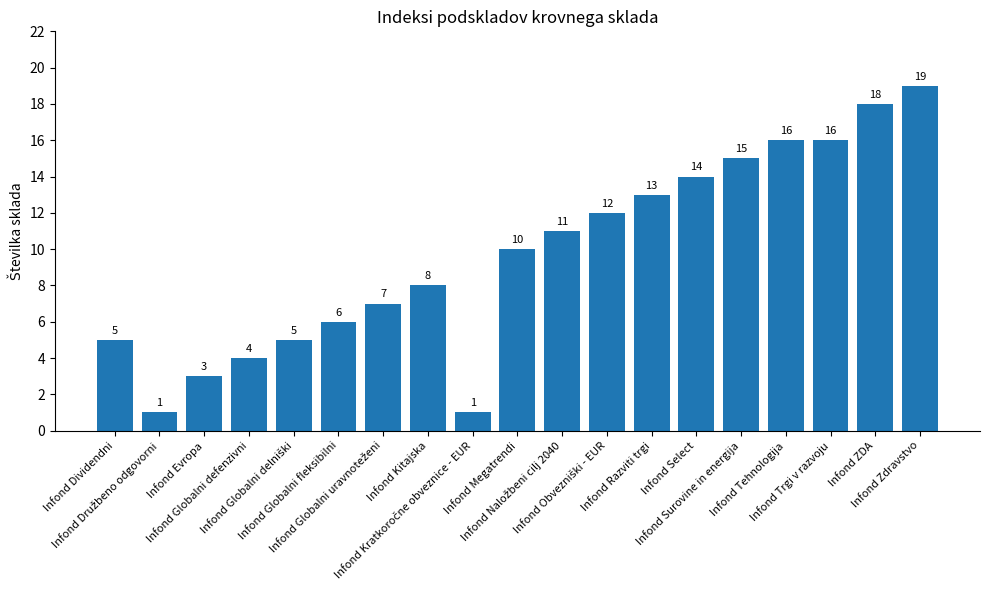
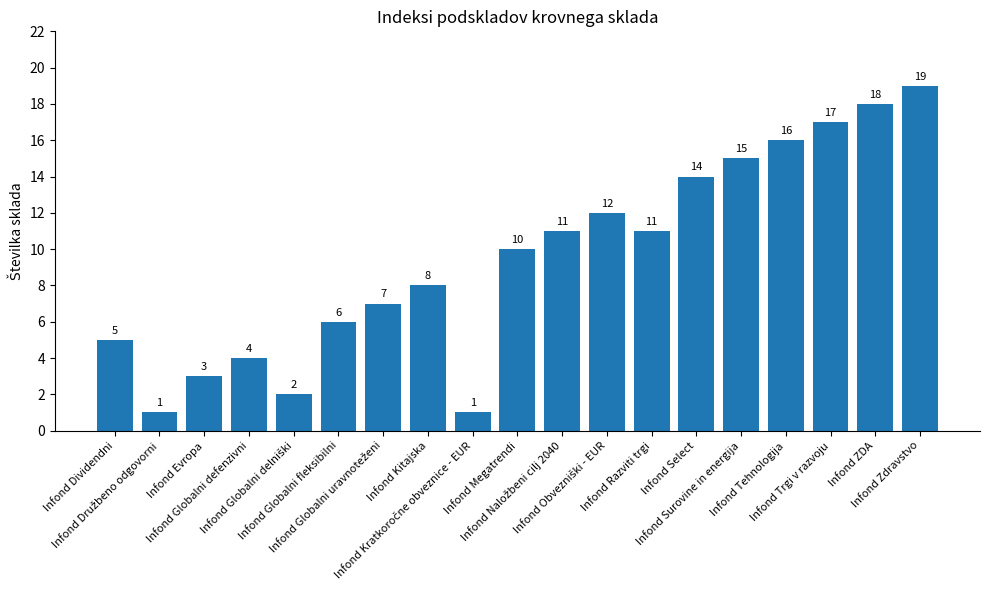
  {
    "Infond Dividendni": 5,
    "Infond Družbeno odgovorni": 1,
    "Infond Evropa": 3,
    "Infond Globalni defenzivni": 4,
-   "Infond Globalni delniški": 5,
+   "Infond Globalni delniški": 2,
    "Infond Globalni fleksibilni": 6,
    "Infond Globalni uravnoteženi": 7,
    "Infond Kitajska": 8,
    "Infond Kratkoročne obveznice - EUR": 1,
    "Infond Megatrendi": 10,
    "Infond Naložbeni cilj 2040": 11,
    "Infond Obvezniški - EUR": 12,
-   "Infond Razviti trgi": 13,
+   "Infond Razviti trgi": 11,
    "Infond Select": 14,
    "Infond Surovine in energija": 15,
    "Infond Tehnologija": 16,
-   "Infond Trgi v razvoju": 16,
+   "Infond Trgi v razvoju": 17,
    "Infond ZDA": 18,
    "Infond Zdravstvo": 19
  }
